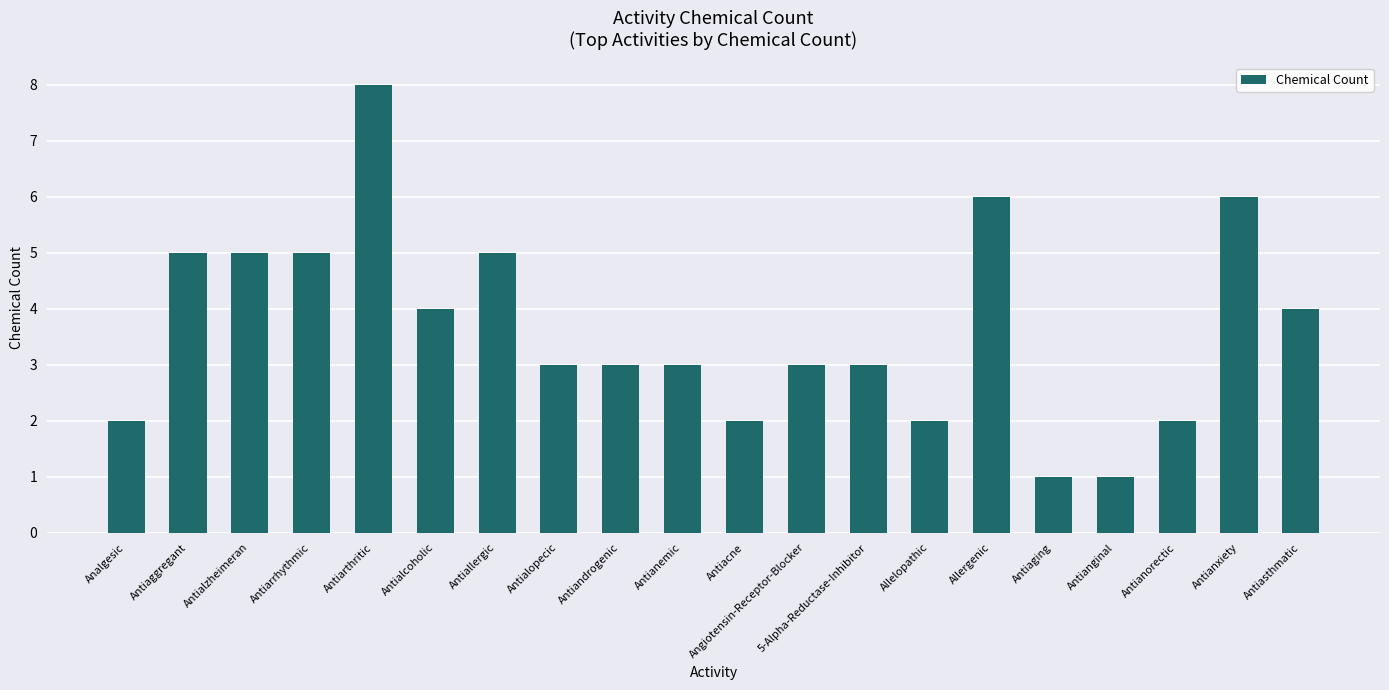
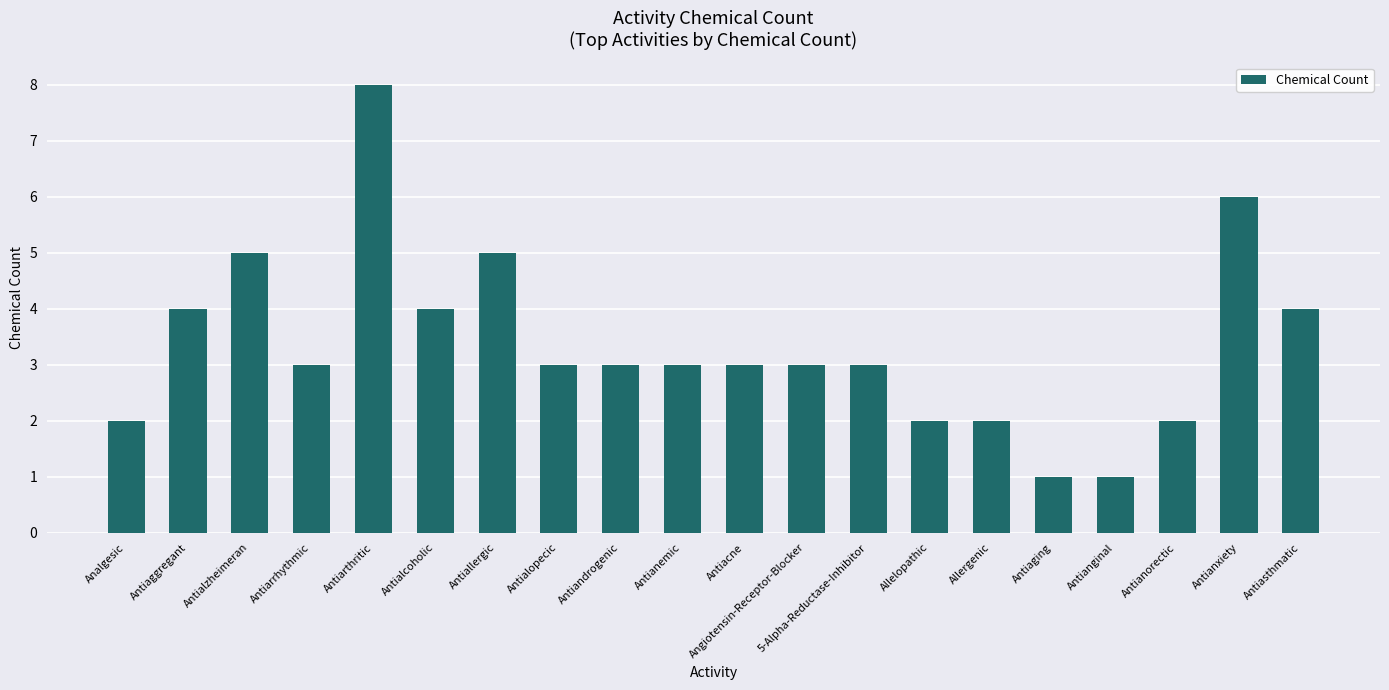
  {
    "Analgesic": 2,
-   "Antiaggregant": 5,
+   "Antiaggregant": 4,
    "Antialzheimeran": 5,
-   "Antiarrhythmic": 5,
+   "Antiarrhythmic": 3,
    "Antiarthritic": 8,
    "Antialcoholic": 4,
    "Antiallergic": 5,
    "Antialopecic": 3,
    "Antiandrogenic": 3,
    "Antianemic": 3,
-   "Antiacne": 2,
+   "Antiacne": 3,
    "Angiotensin-Receptor-Blocker": 3,
    "5-Alpha-Reductase-Inhibitor": 3,
    "Allelopathic": 2,
-   "Allergenic": 6,
+   "Allergenic": 2,
    "Antiaging": 1,
    "Antianginal": 1,
    "Antianorectic": 2,
    "Antianxiety": 6,
    "Antiasthmatic": 4
  }
